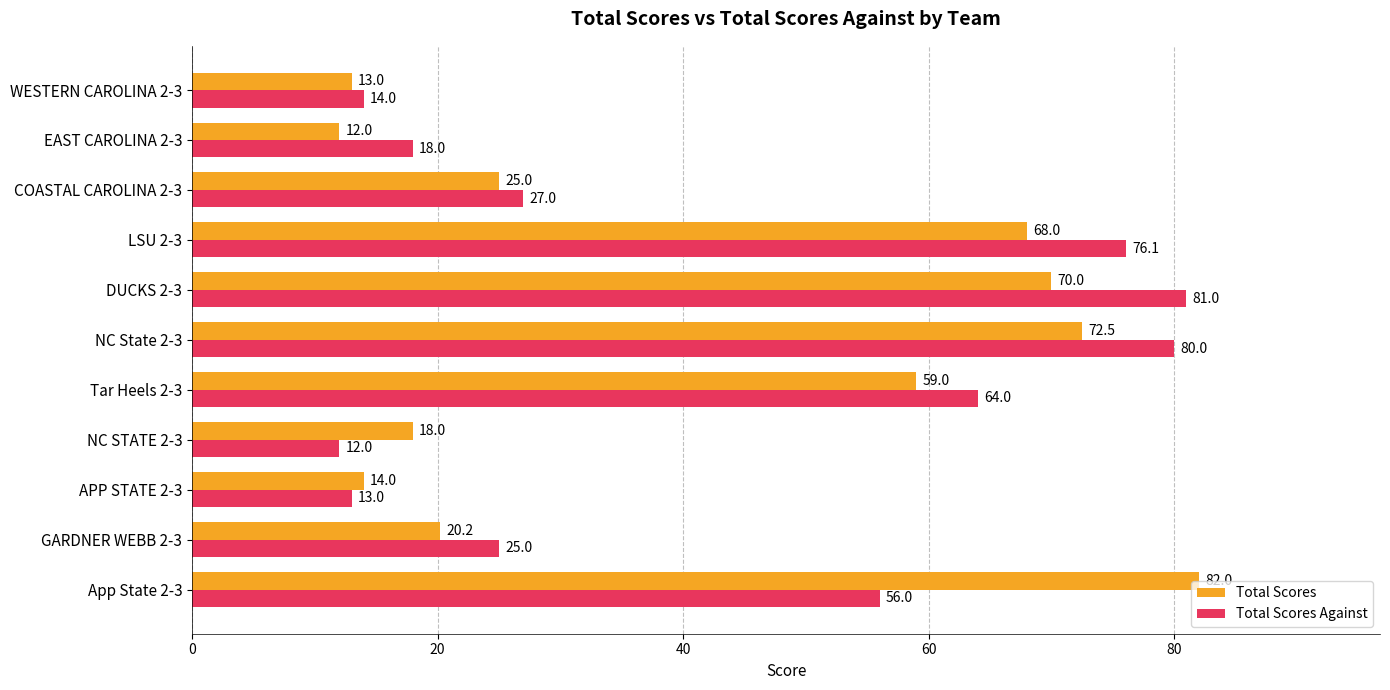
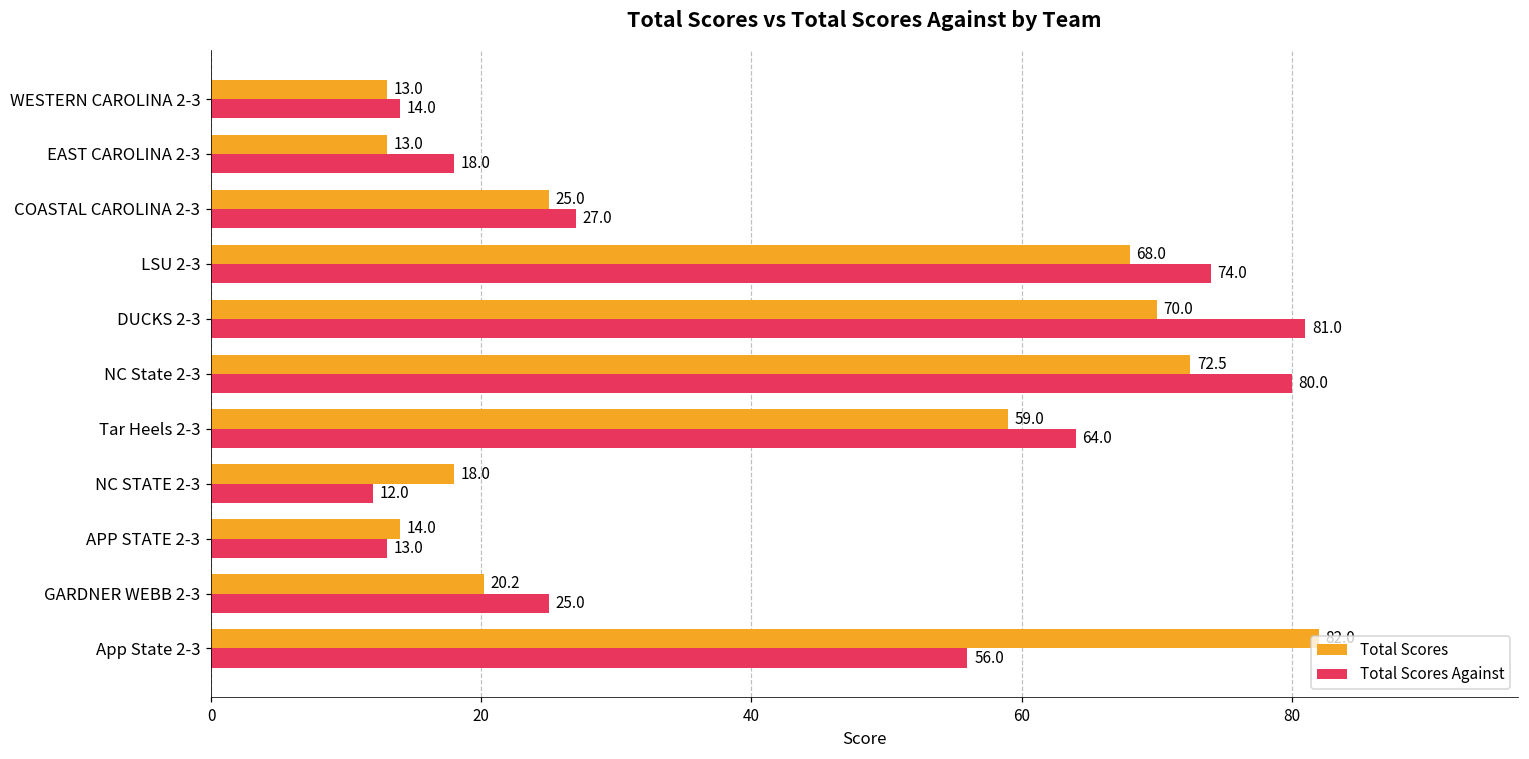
  {
    "Total Scores": {
      "WESTERN CAROLINA 2-3": 13.0,
-     "EAST CAROLINA 2-3": 12.0,
+     "EAST CAROLINA 2-3": 13.0,
      "COASTAL CAROLINA 2-3": 25.0,
      "LSU 2-3": 68.0,
      "DUCKS 2-3": 70.0,
      "NC State 2-3": 72.5,
      "Tar Heels 2-3": 59.0,
      "NC STATE 2-3": 18.0,
      "APP STATE 2-3": 14.0,
      "GARDNER WEBB 2-3": 20.2
    },
    "Total Scores Against": {
      "WESTERN CAROLINA 2-3": 14.0,
      "EAST CAROLINA 2-3": 18.0,
      "COASTAL CAROLINA 2-3": 27.0,
-     "LSU 2-3": 76.1,
+     "LSU 2-3": 74.0,
      "DUCKS 2-3": 81.0,
      "NC State 2-3": 80.0,
      "Tar Heels 2-3": 64.0,
      "NC STATE 2-3": 12.0,
      "APP STATE 2-3": 13.0,
      "GARDNER WEBB 2-3": 25.0,
      "App State 2-3": 56.0
    }
  }
